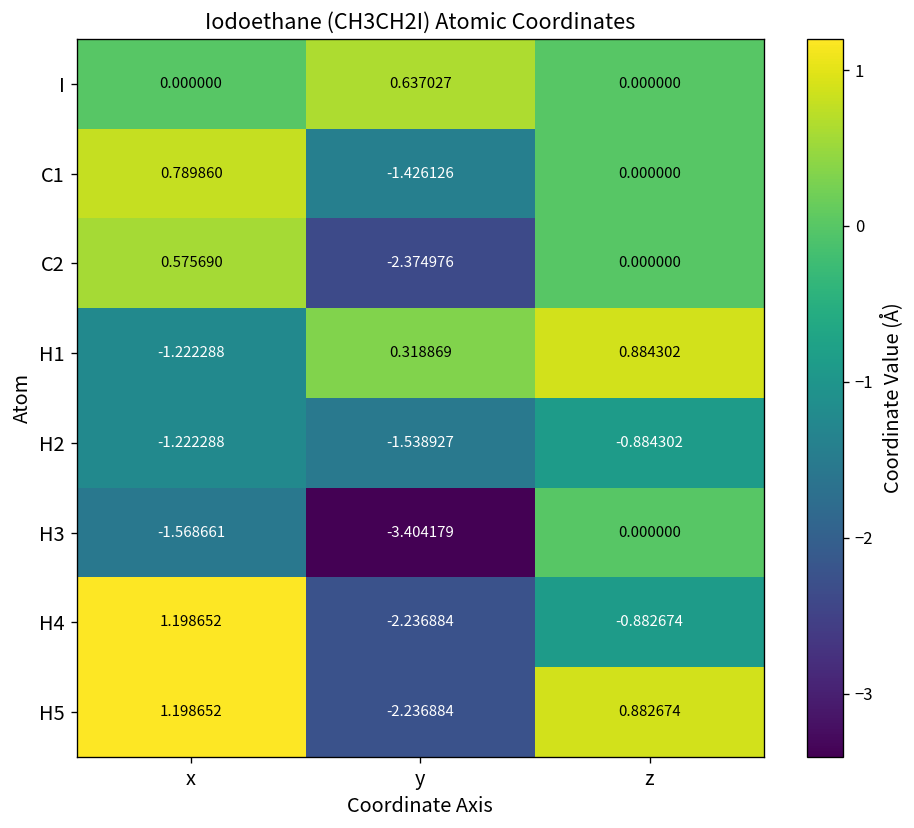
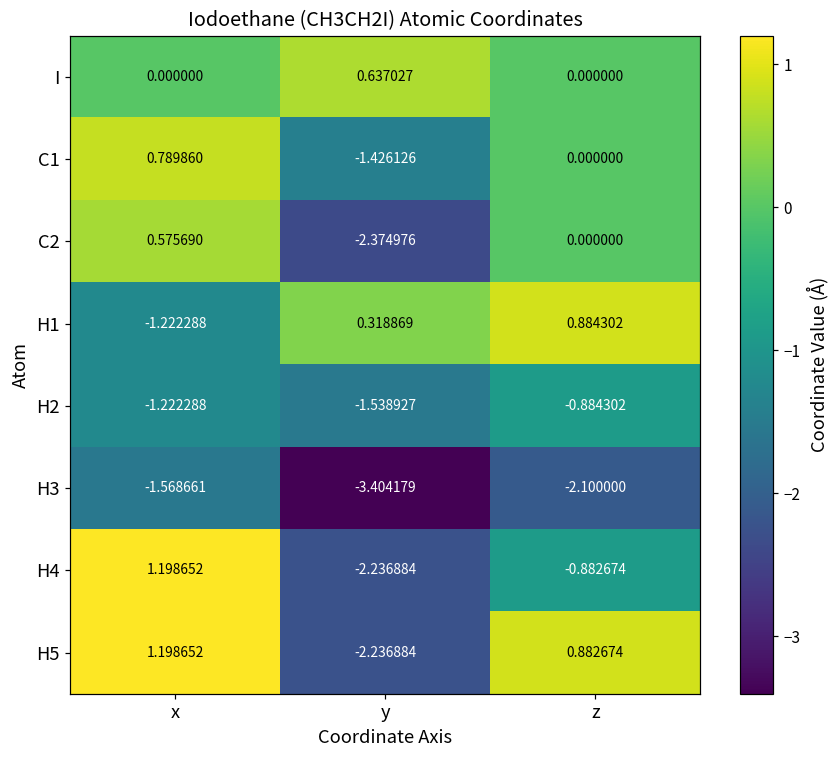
  {
    "I": {
      "x": 0.000000,
      "y": 0.637027,
      "z": 0.000000
    },
    "C1": {
      "x": 0.789860,
      "y": -1.426126,
      "z": 0.000000
    },
    "C2": {
      "x": 0.575690,
      "y": -2.374976,
      "z": 0.000000
    },
    "H1": {
      "x": -1.222288,
      "y": 0.318869,
      "z": 0.884302
    },
    "H2": {
      "x": -1.222288,
      "y": -1.538927,
      "z": -0.884302
    },
    "H3": {
      "x": -1.568661,
      "y": -3.404179,
-     "z": 0.000000
+     "z": -2.100000
    },
    "H4": {
      "x": 1.198652,
      "y": -2.236884,
      "z": -0.882674
    },
    "H5": {
      "x": 1.198652,
      "y": -2.236884,
      "z": 0.882674
    }
  }
